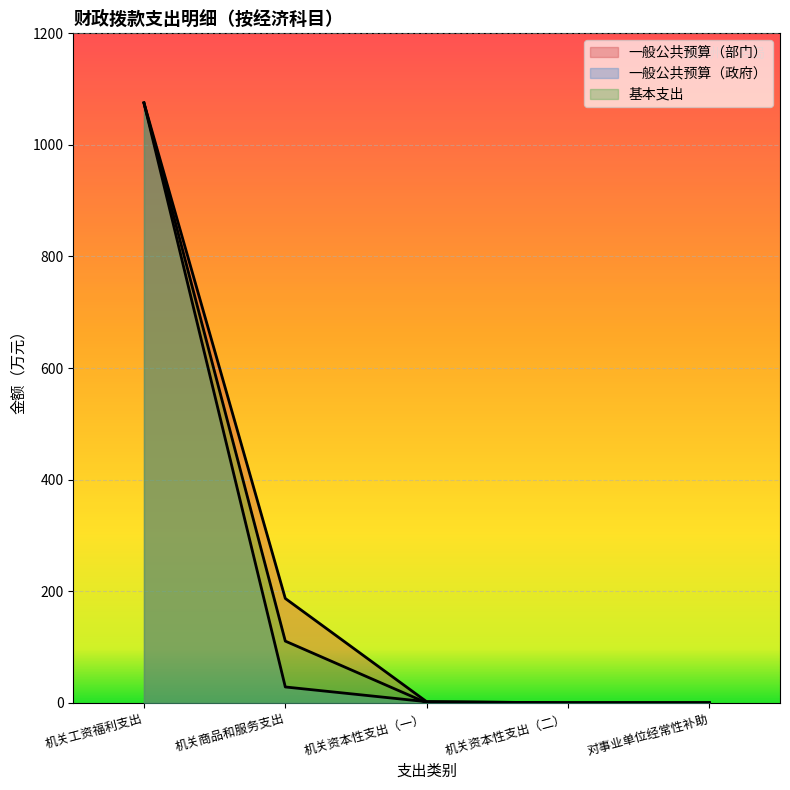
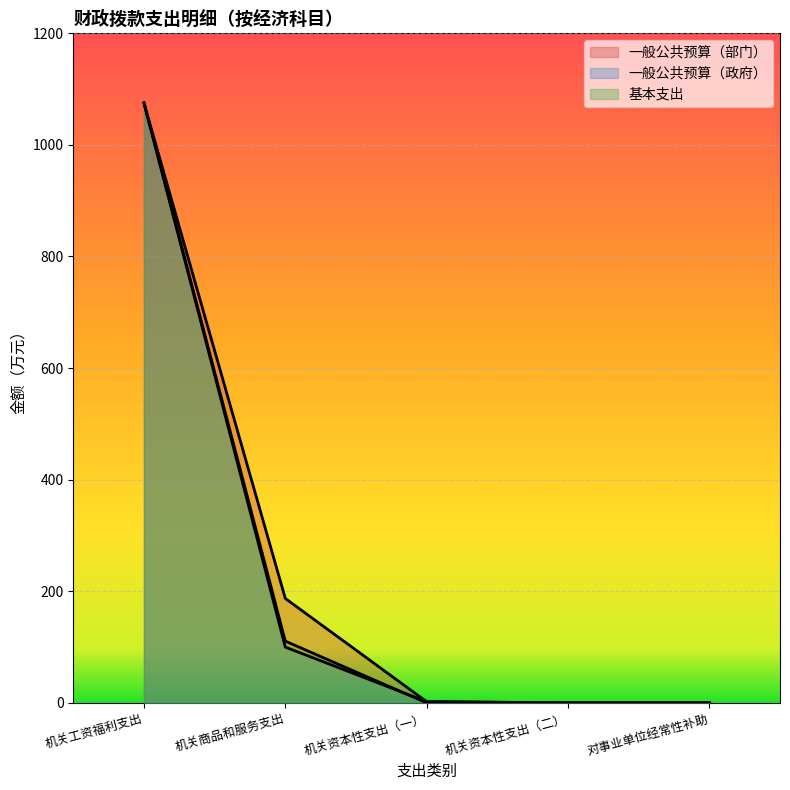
  {
    "一般公共预算（部门）": {
      "机关商品和服务支出": 190
    },
    "一般公共预算（政府）": {
-     "机关商品和服务支出": 30
+     "机关商品和服务支出": 100
    },
    "基本支出": {
      "机关商品和服务支出": 110
    }
  }
